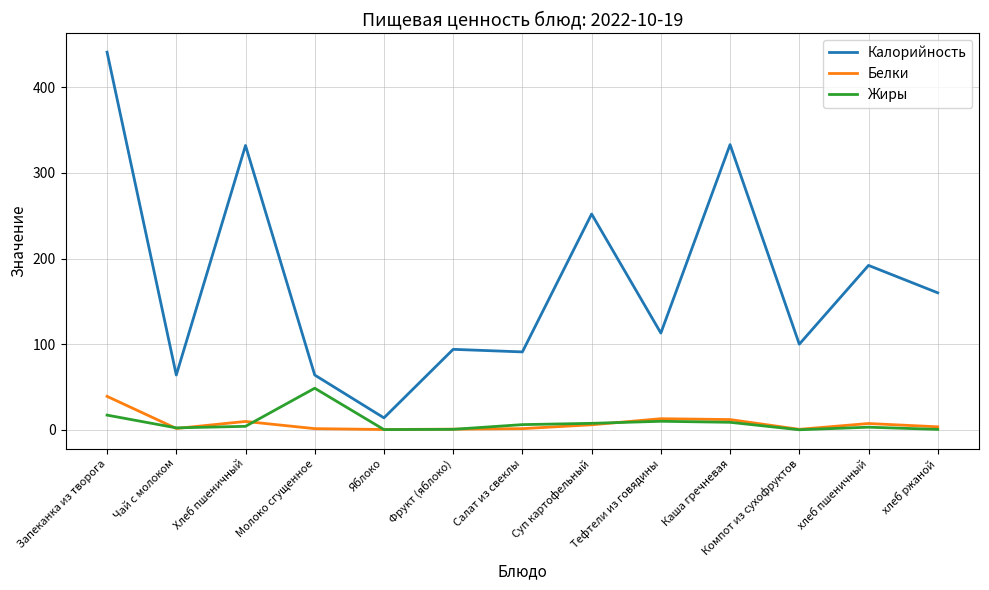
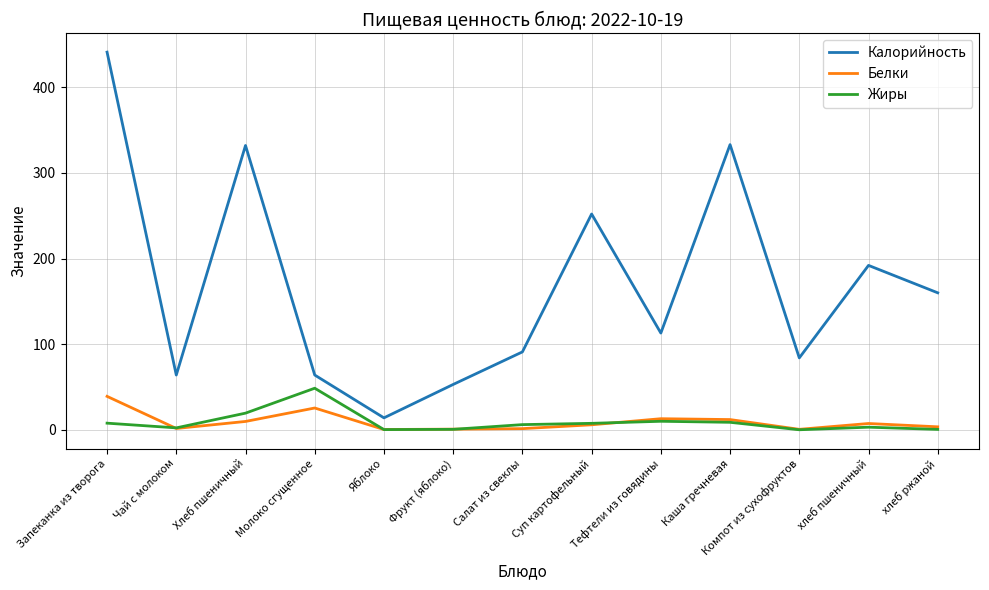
  {
    "Калорийность": {
      "Запеканка из творога": 440,
      "Чай с молоком": 60,
      "Хлеб пшеничный": 330,
      "Молоко сгущенное": 60,
      "Яблоко": 10,
-     "Фрукт (яблоко)": 90,
+     "Фрукт (яблоко)": 50,
      "Салат из свеклы": 90,
      "Суп картофельный": 250,
      "Тефтели из говядины": 110,
      "Каша гречневая": 330,
-     "Компот из сухофруктов": 100,
+     "Компот из сухофруктов": 80,
      "хлеб пшеничный": 190,
      "хлеб ржаной": 160
    },
    "Белки": {
      "Запеканка из творога": 40,
      "Хлеб пшеничный": 10,
-     "Молоко сгущенное": 0,
+     "Молоко сгущенное": 30,
      "Салат из свеклы": 0,
      "Тефтели из говядины": 10,
      "Каша гречневая": 10,
      "хлеб пшеничный": 10,
      "хлеб ржаной": 0
    },
    "Жиры": {
-     "Запеканка из творога": 20,
-     "Хлеб пшеничный": 0,
+     "Запеканка из творога": 10,
+     "Хлеб пшеничный": 20,
      "Молоко сгущенное": 50,
      "Салат из свеклы": 10,
      "Тефтели из говядины": 10,
      "Каша гречневая": 10,
      "хлеб пшеничный": 0,
      "хлеб ржаной": 0
    }
  }
